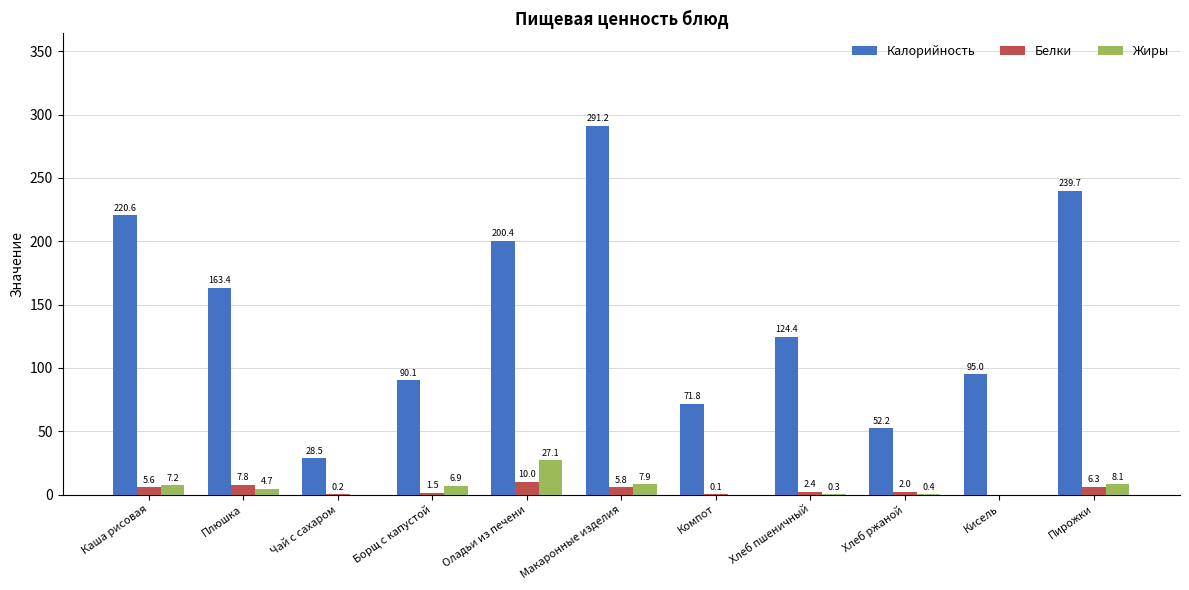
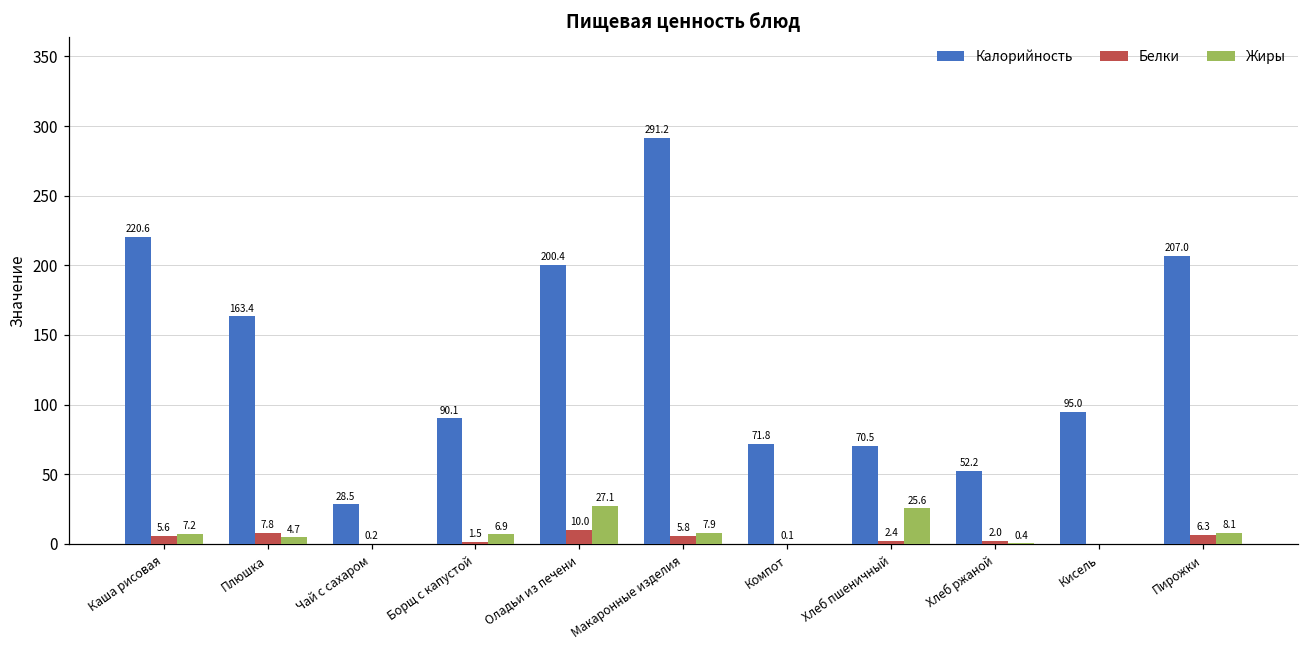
  {
    "Калорийность": {
      "Каша рисовая": 220.6,
      "Плюшка": 163.4,
      "Чай с сахаром": 28.5,
      "Борщ с капустой": 90.1,
      "Оладьи из печени": 200.4,
      "Макаронные изделия": 291.2,
      "Компот": 71.8,
-     "Хлеб пшеничный": 124.4,
+     "Хлеб пшеничный": 70.5,
      "Хлеб ржаной": 52.2,
      "Кисель": 95.0,
-     "Пирожки": 239.7
+     "Пирожки": 207.0
    },
    "Белки": {
      "Каша рисовая": 5.6,
      "Плюшка": 7.8,
      "Чай с сахаром": 0.2,
      "Борщ с капустой": 1.5,
      "Оладьи из печени": 10.0,
      "Макаронные изделия": 5.8,
      "Компот": 0.1,
      "Хлеб пшеничный": 2.4,
      "Хлеб ржаной": 2.0,
      "Пирожки": 6.3
    },
    "Жиры": {
      "Каша рисовая": 7.2,
      "Плюшка": 4.7,
      "Борщ с капустой": 6.9,
      "Оладьи из печени": 27.1,
      "Макаронные изделия": 7.9,
-     "Хлеб пшеничный": 0.3,
+     "Хлеб пшеничный": 25.6,
      "Хлеб ржаной": 0.4,
      "Пирожки": 8.1
    }
  }
